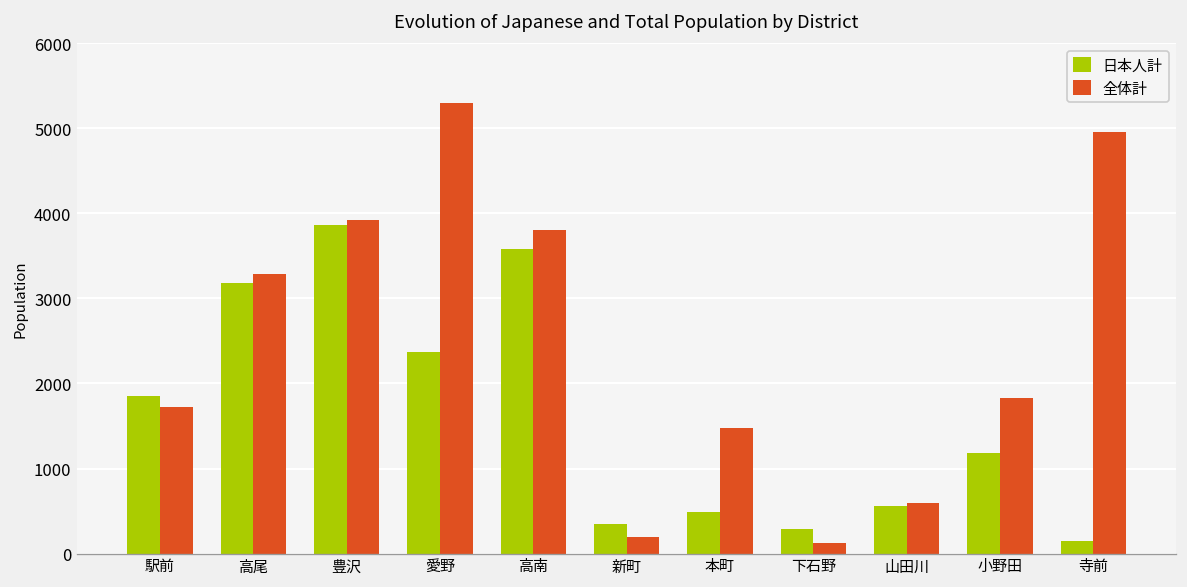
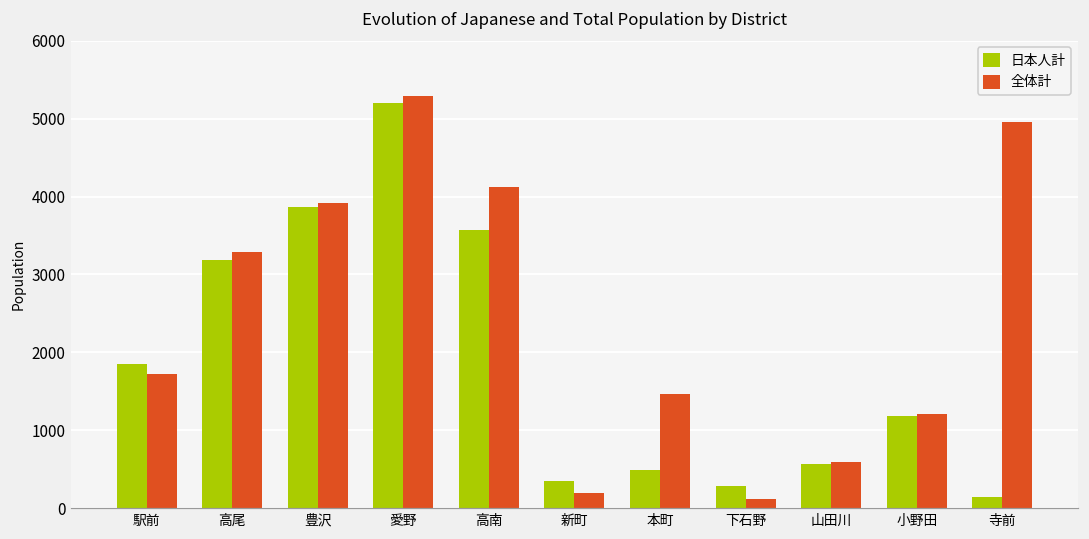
  {
    "日本人計": {
      "駅前": 1800,
      "高尾": 3200,
      "豊沢": 3900,
-     "愛野": 2400,
+     "愛野": 5200,
      "高南": 3600,
      "新町": 300,
      "本町": 500,
      "下石野": 300,
      "山田川": 600,
      "小野田": 1200,
      "寺前": 200
    },
    "全体計": {
      "駅前": 1700,
      "高尾": 3300,
      "豊沢": 3900,
      "愛野": 5300,
-     "高南": 3800,
+     "高南": 4100,
      "新町": 200,
      "本町": 1500,
      "下石野": 100,
      "山田川": 600,
-     "小野田": 1800,
+     "小野田": 1200,
      "寺前": 5000
    }
  }
